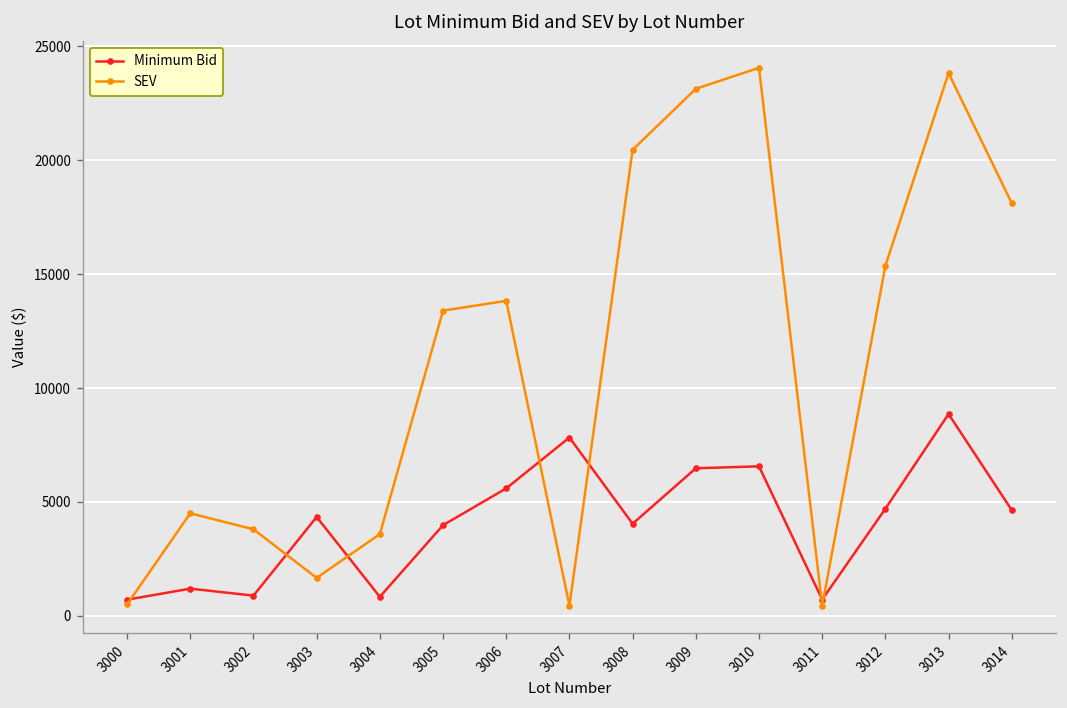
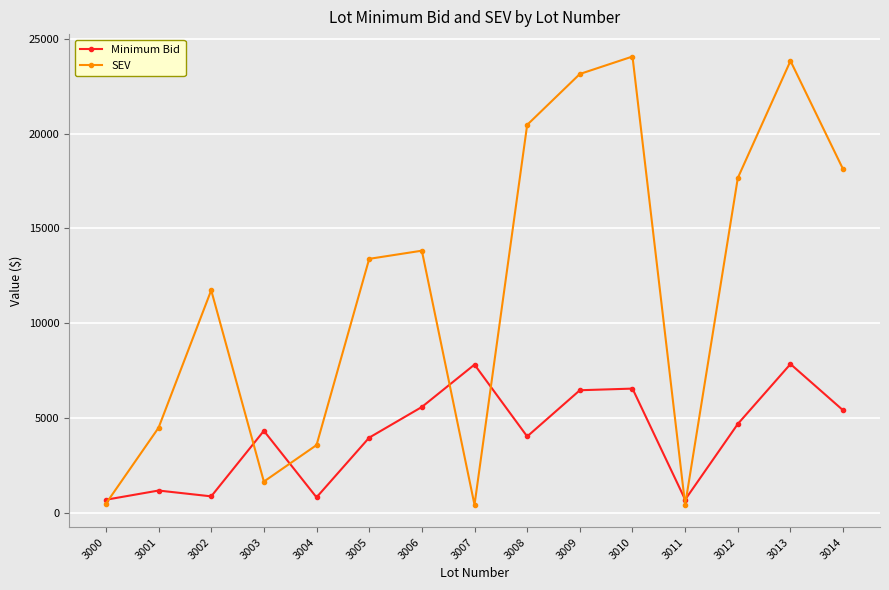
  {
    "Minimum Bid": {
      "3000": 700,
      "3001": 1200,
      "3002": 900,
      "3003": 4300,
      "3004": 800,
      "3005": 4000,
      "3006": 5600,
      "3007": 7800,
      "3008": 4000,
      "3009": 6500,
      "3010": 6600,
      "3011": 700,
      "3012": 4700,
-     "3013": 8900,
-     "3014": 4600
+     "3013": 7900,
+     "3014": 5400
    },
    "SEV": {
      "3000": 500,
      "3001": 4500,
-     "3002": 3800,
+     "3002": 11700,
      "3003": 1700,
      "3004": 3600,
      "3005": 13400,
      "3006": 13800,
      "3007": 400,
      "3008": 20500,
      "3009": 23100,
      "3010": 24100,
      "3011": 400,
-     "3012": 15400,
+     "3012": 17700,
      "3013": 23800,
      "3014": 18100
    }
  }
